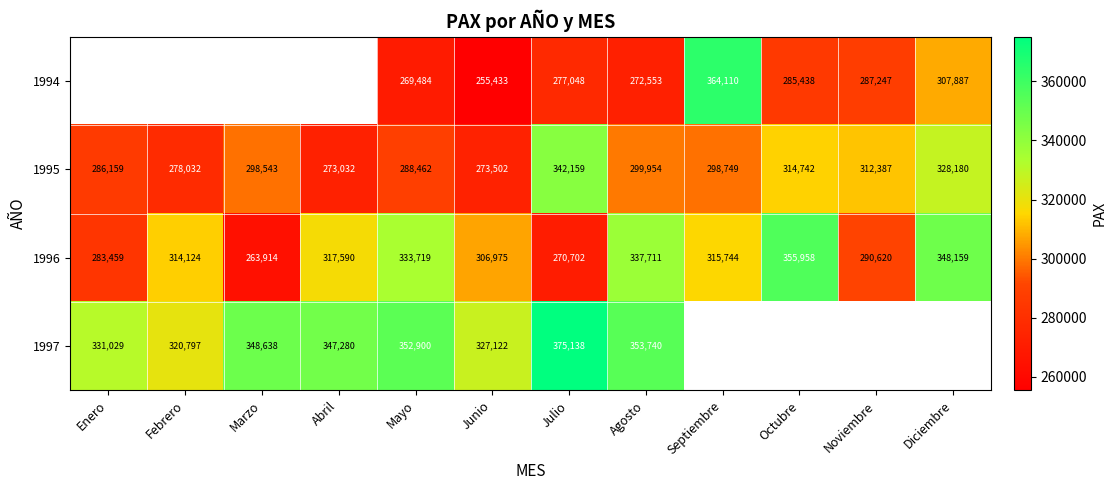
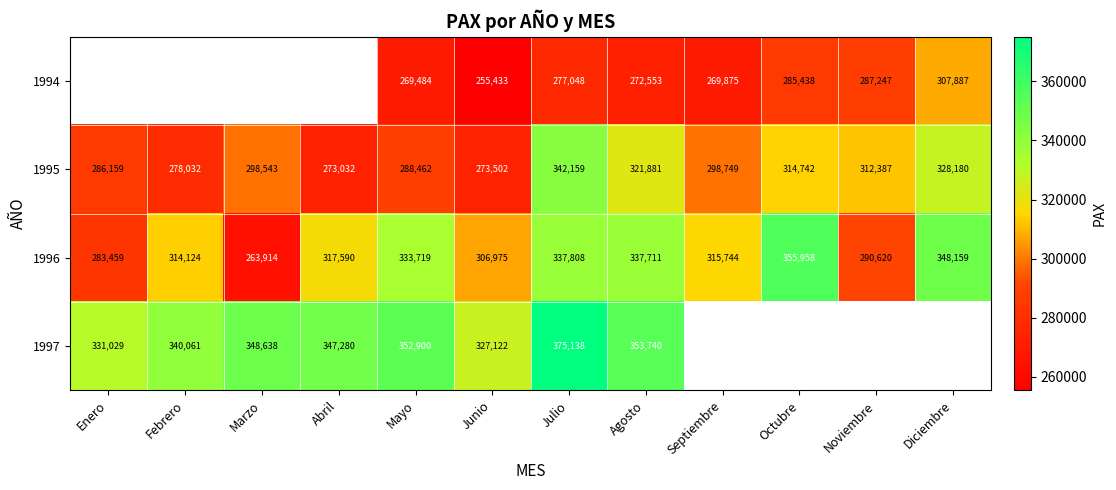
  {
    "1994": {
      "Mayo": "269,484",
      "Junio": "255,433",
      "Julio": "277,048",
      "Agosto": "272,553",
-     "Septiembre": "364,110",
+     "Septiembre": "269,875",
      "Octubre": "285,438",
      "Noviembre": "287,247",
      "Diciembre": "307,887"
    },
    "1995": {
      "Enero": "286,159",
      "Febrero": "278,032",
      "Marzo": "298,543",
      "Abril": "273,032",
      "Mayo": "288,462",
      "Junio": "273,502",
      "Julio": "342,159",
-     "Agosto": "299,954",
+     "Agosto": "321,881",
      "Septiembre": "298,749",
      "Octubre": "314,742",
      "Noviembre": "312,387",
      "Diciembre": "328,180"
    },
    "1996": {
      "Enero": "283,459",
      "Febrero": "314,124",
      "Marzo": "263,914",
      "Abril": "317,590",
      "Mayo": "333,719",
      "Junio": "306,975",
-     "Julio": "270,702",
+     "Julio": "337,808",
      "Agosto": "337,711",
      "Septiembre": "315,744",
      "Octubre": "355,958",
      "Noviembre": "290,620",
      "Diciembre": "348,159"
    },
    "1997": {
      "Enero": "331,029",
-     "Febrero": "320,797",
+     "Febrero": "340,061",
      "Marzo": "348,638",
      "Abril": "347,280",
      "Mayo": "352,900",
      "Junio": "327,122",
      "Julio": "375,138",
      "Agosto": "353,740"
    }
  }
